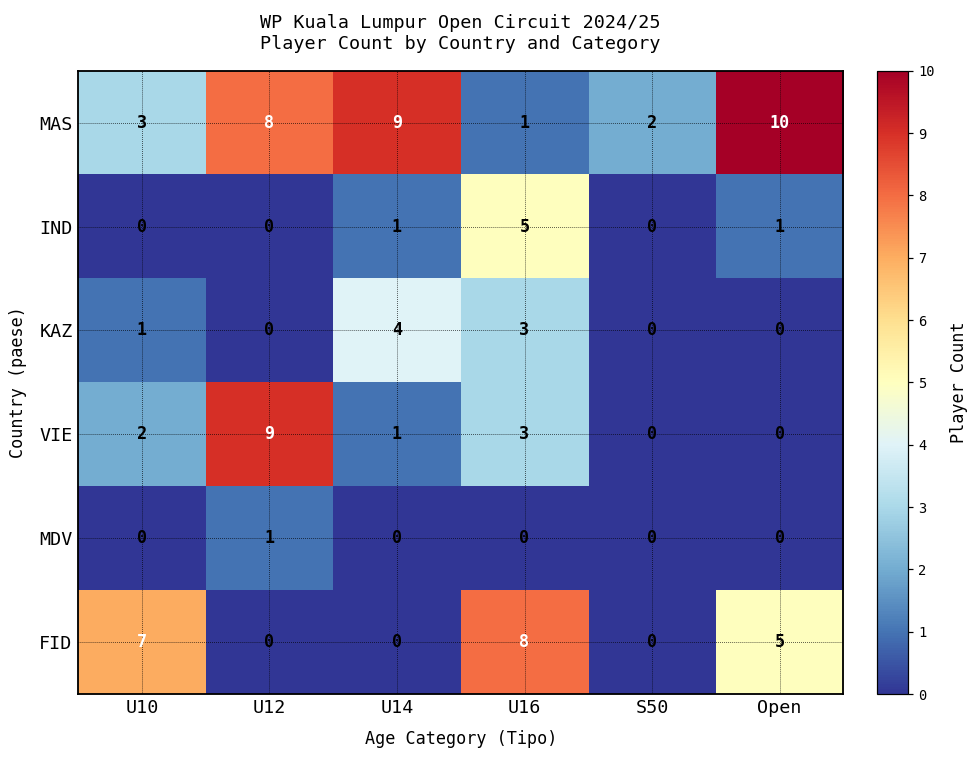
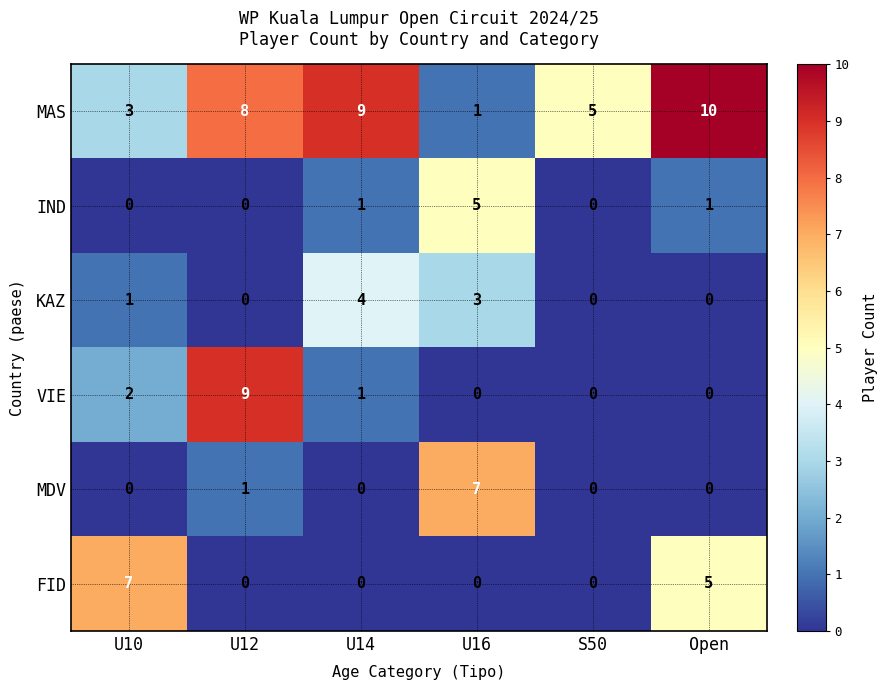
  {
    "MAS": {
      "U10": 3,
      "U12": 8,
      "U14": 9,
      "U16": 1,
-     "S50": 2,
+     "S50": 5,
      "Open": 10
    },
    "IND": {
      "U10": 0,
      "U12": 0,
      "U14": 1,
      "U16": 5,
      "S50": 0,
      "Open": 1
    },
    "KAZ": {
      "U10": 1,
      "U12": 0,
      "U14": 4,
      "U16": 3,
      "S50": 0,
      "Open": 0
    },
    "VIE": {
      "U10": 2,
      "U12": 9,
      "U14": 1,
-     "U16": 3,
+     "U16": 0,
      "S50": 0,
      "Open": 0
    },
    "MDV": {
      "U10": 0,
      "U12": 1,
      "U14": 0,
-     "U16": 0,
+     "U16": 7,
      "S50": 0,
      "Open": 0
    },
    "FID": {
      "U10": 7,
      "U12": 0,
      "U14": 0,
-     "U16": 8,
+     "U16": 0,
      "S50": 0,
      "Open": 5
    }
  }
